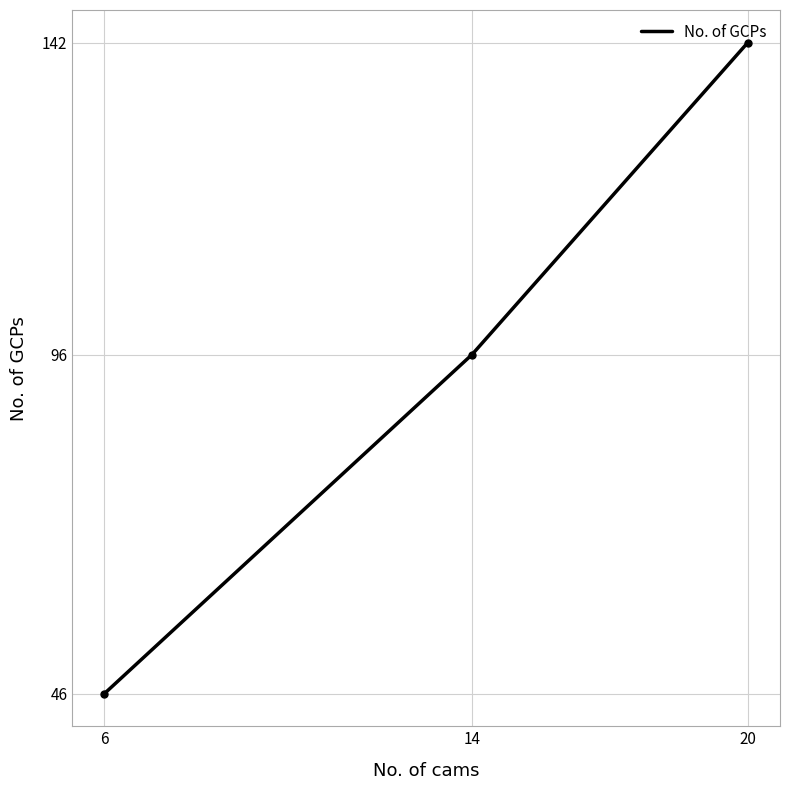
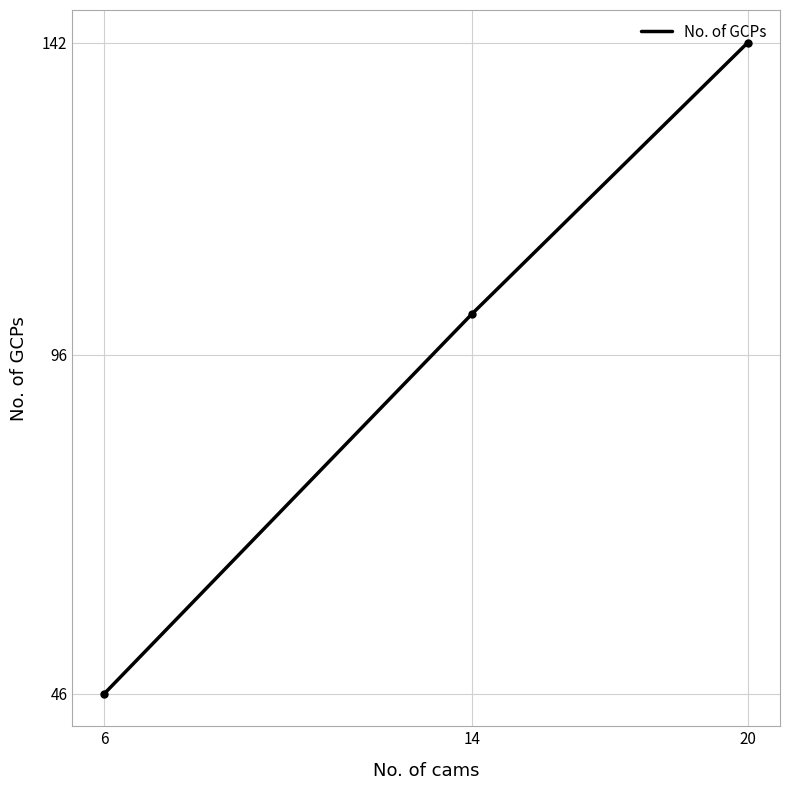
  {
    "6": 46,
-   "14": 96,
+   "14": 102,
    "20": 142
  }
